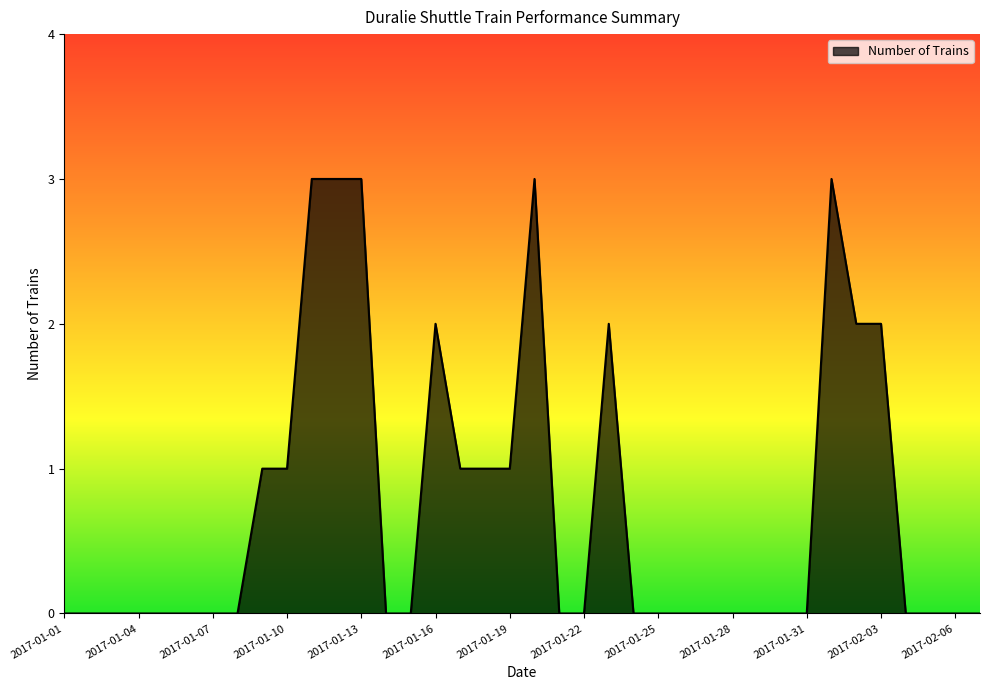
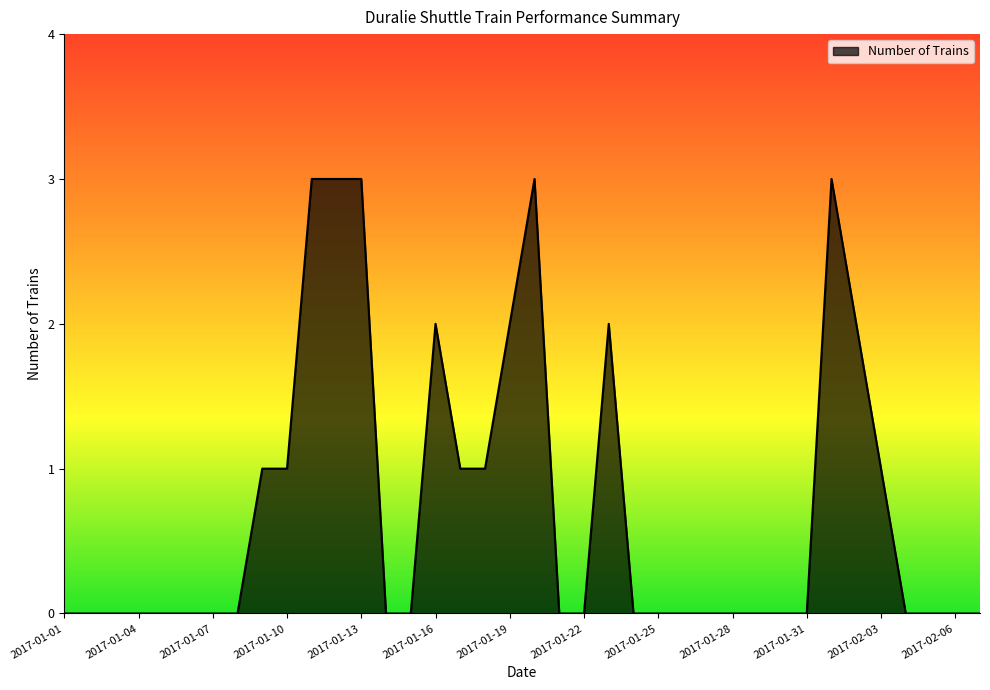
  {
    "2017-01-01": 0,
    "2017-01-04": 0,
    "2017-01-07": 0,
    "2017-01-10": 1,
    "2017-01-13": 3,
    "2017-01-16": 2,
-   "2017-01-19": 1,
+   "2017-01-19": 2,
    "2017-01-22": 0,
    "2017-01-25": 0,
    "2017-01-28": 0,
    "2017-01-31": 0,
-   "2017-02-03": 2,
+   "2017-02-03": 1,
    "2017-02-06": 0
  }
